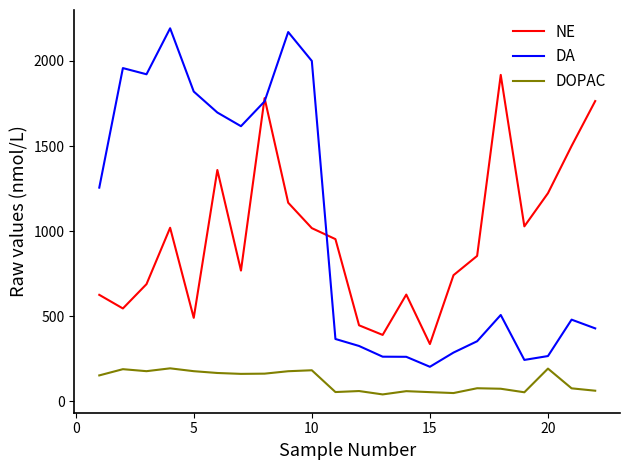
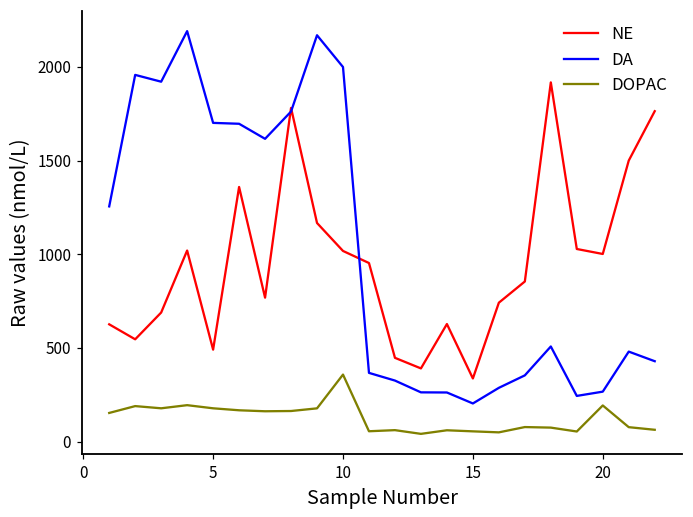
  {
    "NE": {
      "5": 490,
      "10": 1020,
      "15": 340,
-     "20": 1220
+     "20": 1000
    },
    "DA": {
-     "5": 1820,
+     "5": 1700,
      "10": 2000,
      "15": 200,
      "20": 270
    },
    "DOPAC": {
      "5": 180,
-     "10": 180,
+     "10": 360,
      "15": 50,
      "20": 190
    }
  }
